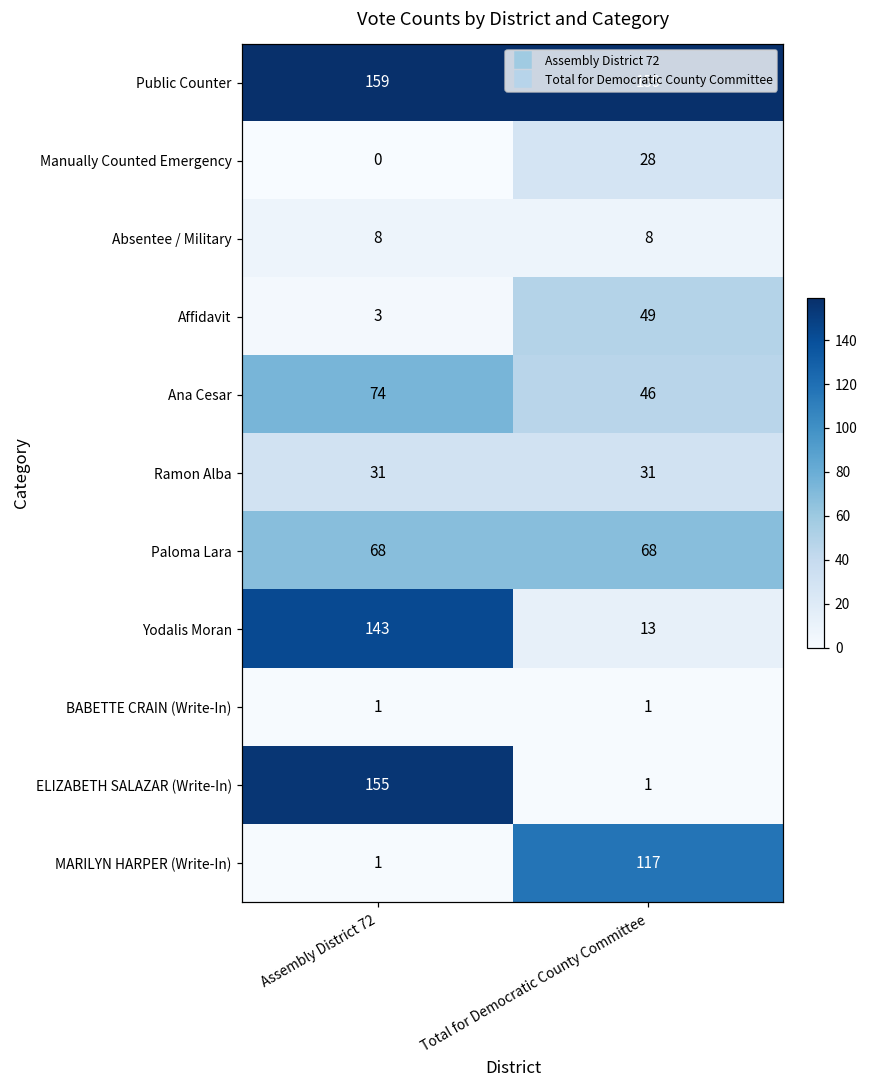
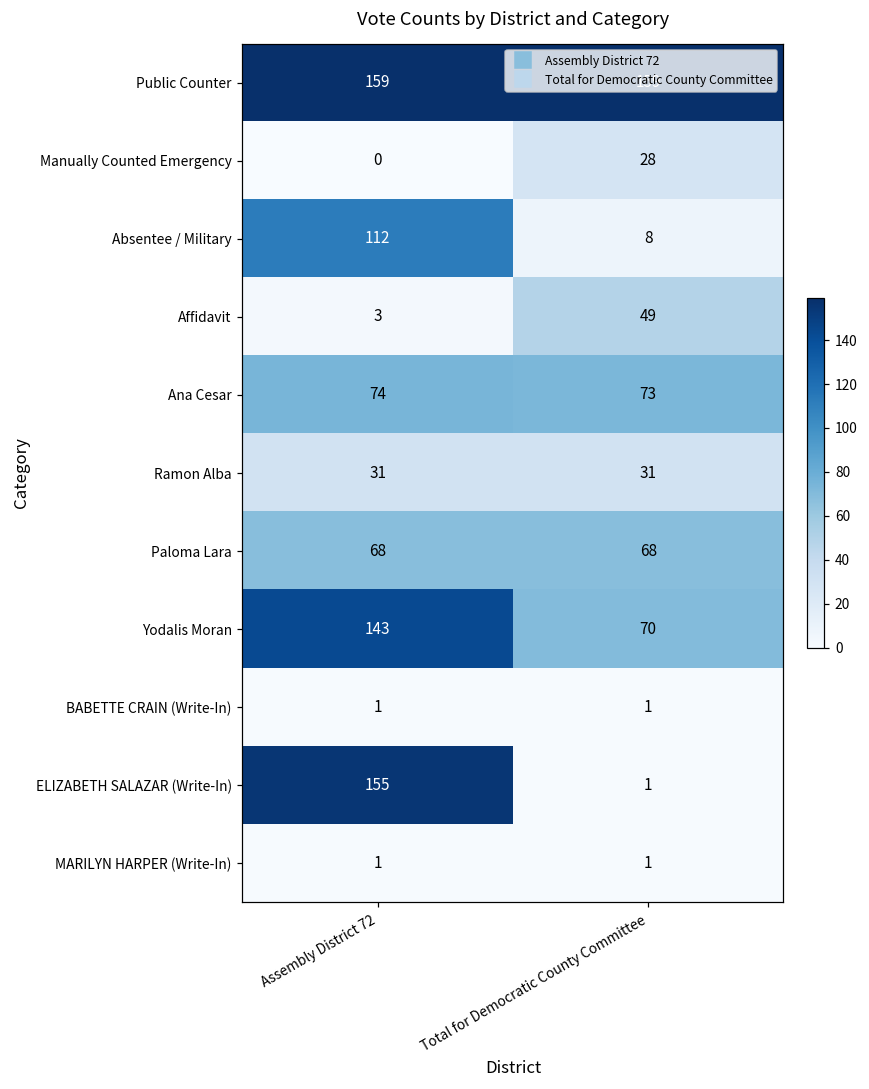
  {
    "Public Counter": {
      "Assembly District 72": 159
    },
    "Manually Counted Emergency": {
      "Assembly District 72": 0,
      "Total for Democratic County Committee": 28
    },
    "Absentee / Military": {
-     "Assembly District 72": 8,
+     "Assembly District 72": 112,
      "Total for Democratic County Committee": 8
    },
    "Affidavit": {
      "Assembly District 72": 3,
      "Total for Democratic County Committee": 49
    },
    "Ana Cesar": {
      "Assembly District 72": 74,
-     "Total for Democratic County Committee": 46
+     "Total for Democratic County Committee": 73
    },
    "Ramon Alba": {
      "Assembly District 72": 31,
      "Total for Democratic County Committee": 31
    },
    "Paloma Lara": {
      "Assembly District 72": 68,
      "Total for Democratic County Committee": 68
    },
    "Yodalis Moran": {
      "Assembly District 72": 143,
-     "Total for Democratic County Committee": 13
+     "Total for Democratic County Committee": 70
    },
    "BABETTE CRAIN (Write-In)": {
      "Assembly District 72": 1,
      "Total for Democratic County Committee": 1
    },
    "ELIZABETH SALAZAR (Write-In)": {
      "Assembly District 72": 155,
      "Total for Democratic County Committee": 1
    },
    "MARILYN HARPER (Write-In)": {
      "Assembly District 72": 1,
-     "Total for Democratic County Committee": 117
+     "Total for Democratic County Committee": 1
    }
  }
